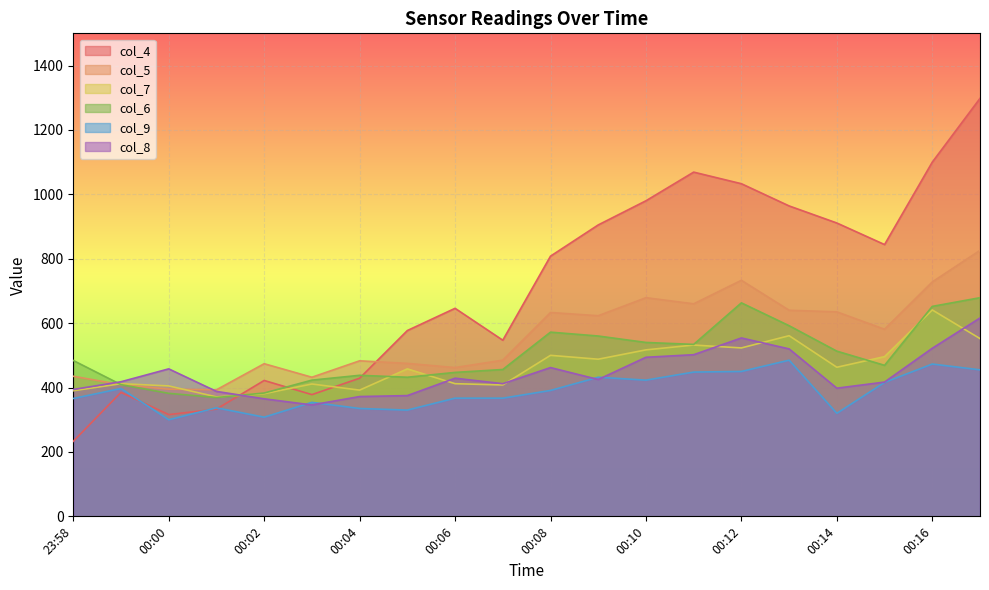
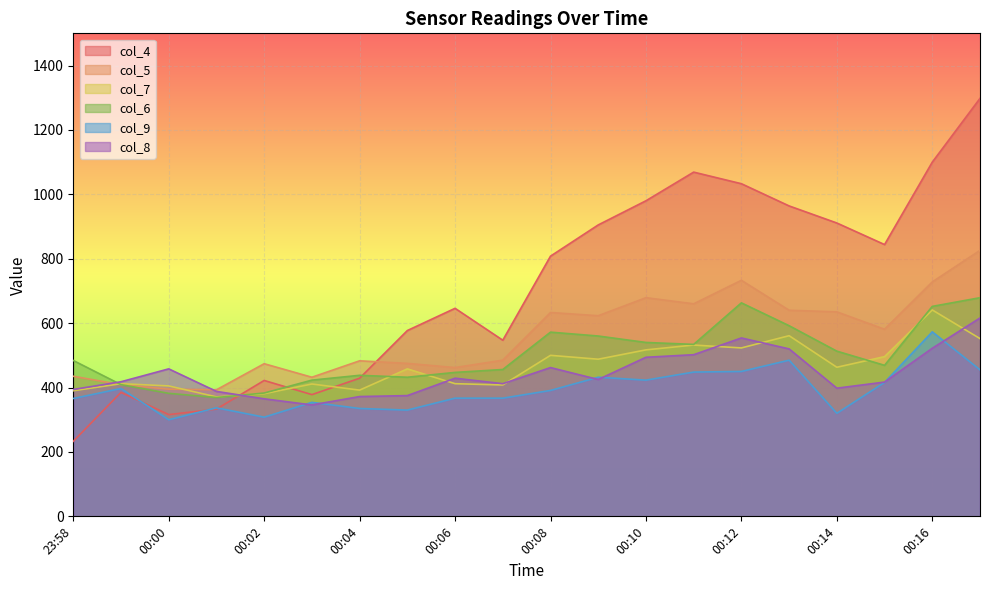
  {
    "col_6": {
      "23:58": 480,
      "00:00": 380,
      "00:04": 440,
      "00:06": 450,
      "00:08": 570,
      "00:10": 540,
      "00:12": 660,
      "00:14": 510,
      "00:16": 650
    },
    "col_9": {
      "23:58": 370,
      "00:00": 300,
      "00:02": 310,
      "00:04": 340,
      "00:06": 370,
      "00:08": 390,
      "00:10": 420,
      "00:12": 450,
      "00:14": 320,
-     "00:16": 470
+     "00:16": 570
    },
    "col_8": {
      "00:00": 460,
      "00:02": 370,
      "00:04": 370,
      "00:06": 430,
      "00:08": 460,
      "00:10": 490,
      "00:12": 550,
      "00:14": 400,
      "00:16": 520
    }
  }
